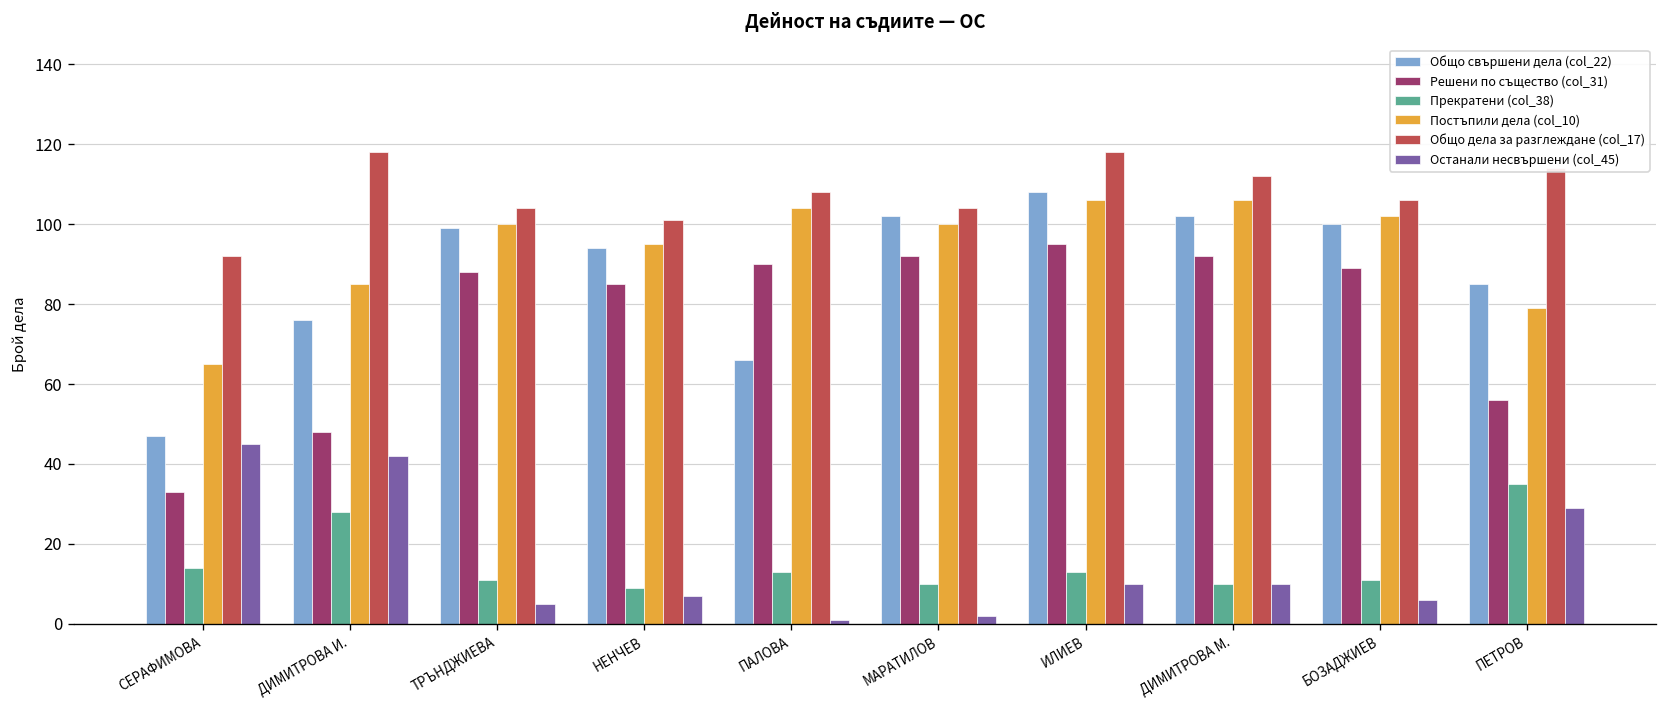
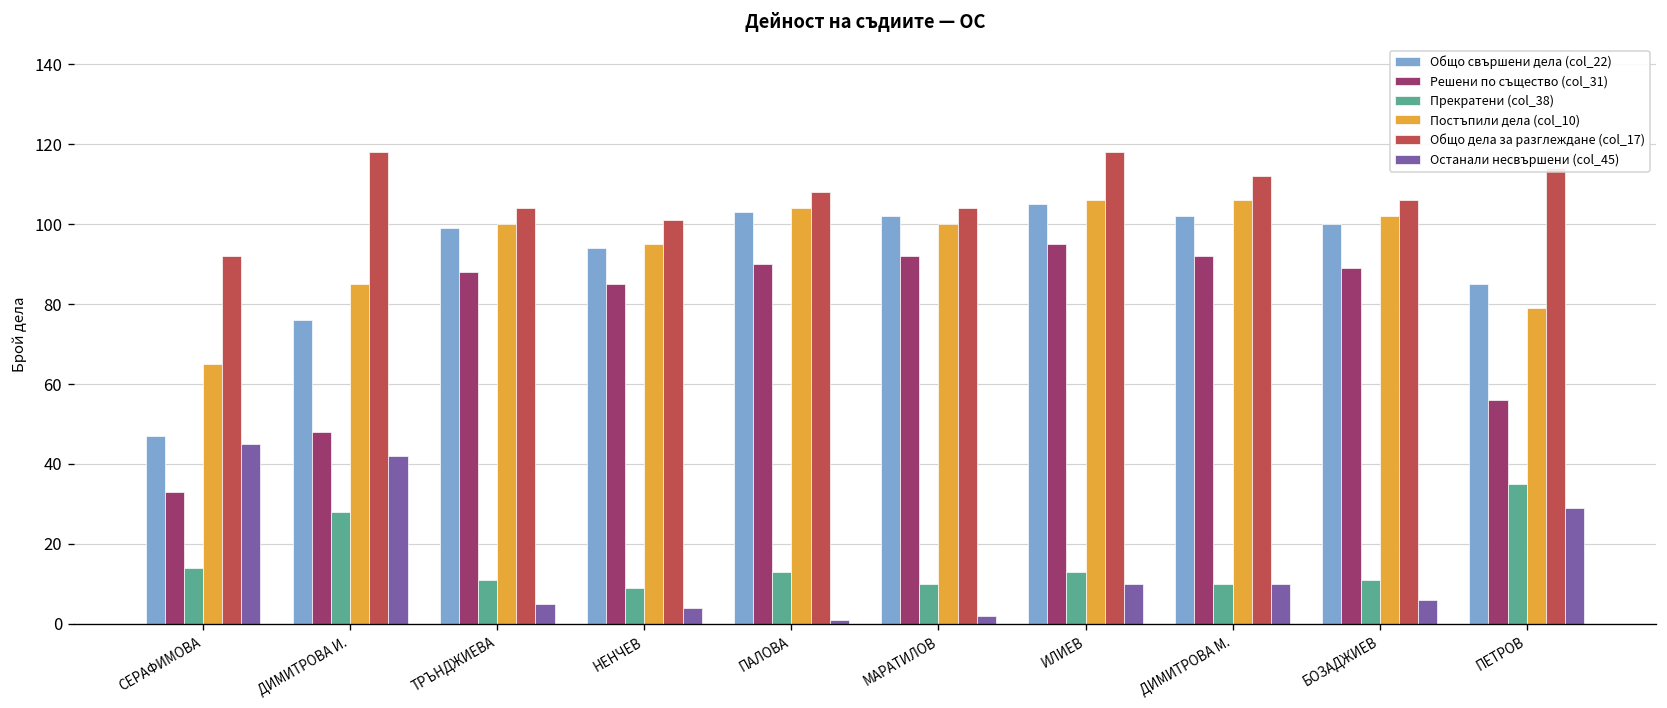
  {
    "Общо свършени дела (col_22)": {
      "СЕРАФИМОВА": 47,
      "ДИМИТРОВА И.": 76,
      "ТРЪНДЖИЕВА": 99,
      "НЕНЧЕВ": 94,
-     "ПАЛОВА": 66,
+     "ПАЛОВА": 103,
      "МАРАТИЛОВ": 102,
-     "ИЛИЕВ": 108,
+     "ИЛИЕВ": 105,
      "ДИМИТРОВА М.": 102,
      "БОЗАДЖИЕВ": 100,
      "ПЕТРОВ": 85
    },
    "Прекратени (col_38)": {
      "СЕРАФИМОВА": 14,
      "ДИМИТРОВА И.": 28,
      "ТРЪНДЖИЕВА": 11,
      "НЕНЧЕВ": 9,
      "ПАЛОВА": 13,
      "МАРАТИЛОВ": 10,
      "ИЛИЕВ": 13,
      "ДИМИТРОВА М.": 10,
      "БОЗАДЖИЕВ": 11,
      "ПЕТРОВ": 35
    },
    "Постъпили дела (col_10)": {
      "СЕРАФИМОВА": 65,
      "ДИМИТРОВА И.": 85,
      "ТРЪНДЖИЕВА": 100,
      "НЕНЧЕВ": 95,
      "ПАЛОВА": 104,
      "МАРАТИЛОВ": 100,
      "ИЛИЕВ": 106,
      "ДИМИТРОВА М.": 106,
      "БОЗАДЖИЕВ": 102,
      "ПЕТРОВ": 79
    },
    "Останали несвършени (col_45)": {
      "СЕРАФИМОВА": 45,
      "ДИМИТРОВА И.": 42,
      "ТРЪНДЖИЕВА": 5,
-     "НЕНЧЕВ": 7,
+     "НЕНЧЕВ": 4,
      "ПАЛОВА": 1,
      "МАРАТИЛОВ": 2,
      "ИЛИЕВ": 10,
      "ДИМИТРОВА М.": 10,
      "БОЗАДЖИЕВ": 6,
      "ПЕТРОВ": 29
    }
  }
